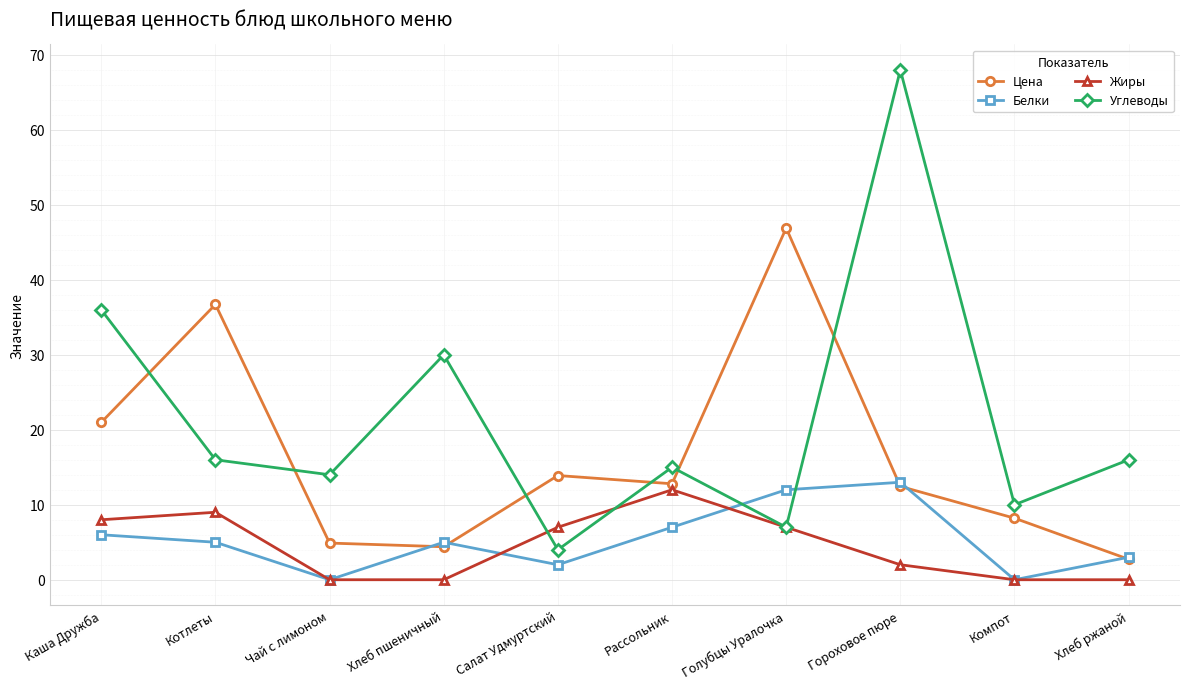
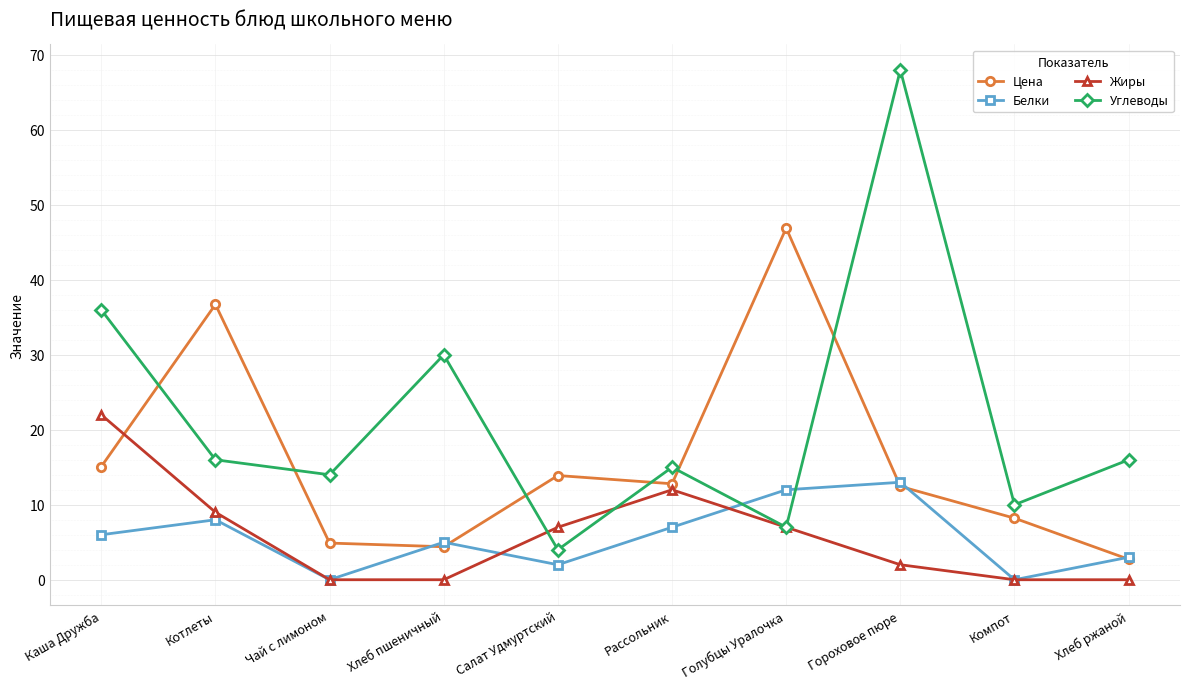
  {
    "Цена": {
-     "Каша Дружба": 21,
+     "Каша Дружба": 15,
      "Котлеты": 37,
      "Чай с лимоном": 5,
      "Хлеб пшеничный": 4,
      "Салат Удмуртский": 14,
      "Рассольник": 13,
      "Голубцы Уралочка": 47,
      "Гороховое пюре": 12,
      "Компот": 8
    },
    "Белки": {
      "Каша Дружба": 6,
-     "Котлеты": 5,
+     "Котлеты": 8,
      "Хлеб пшеничный": 5,
      "Салат Удмуртский": 2,
      "Рассольник": 7,
      "Голубцы Уралочка": 12,
      "Гороховое пюре": 13
    },
    "Жиры": {
-     "Каша Дружба": 8,
+     "Каша Дружба": 22,
      "Котлеты": 9,
      "Хлеб пшеничный": 0,
      "Салат Удмуртский": 7,
      "Рассольник": 12,
      "Гороховое пюре": 2,
      "Хлеб ржаной": 0
    },
    "Углеводы": {
      "Каша Дружба": 36,
      "Котлеты": 16,
      "Чай с лимоном": 14,
      "Хлеб пшеничный": 30,
      "Салат Удмуртский": 4,
      "Рассольник": 15,
      "Гороховое пюре": 68,
      "Компот": 10,
      "Хлеб ржаной": 16
    }
  }
